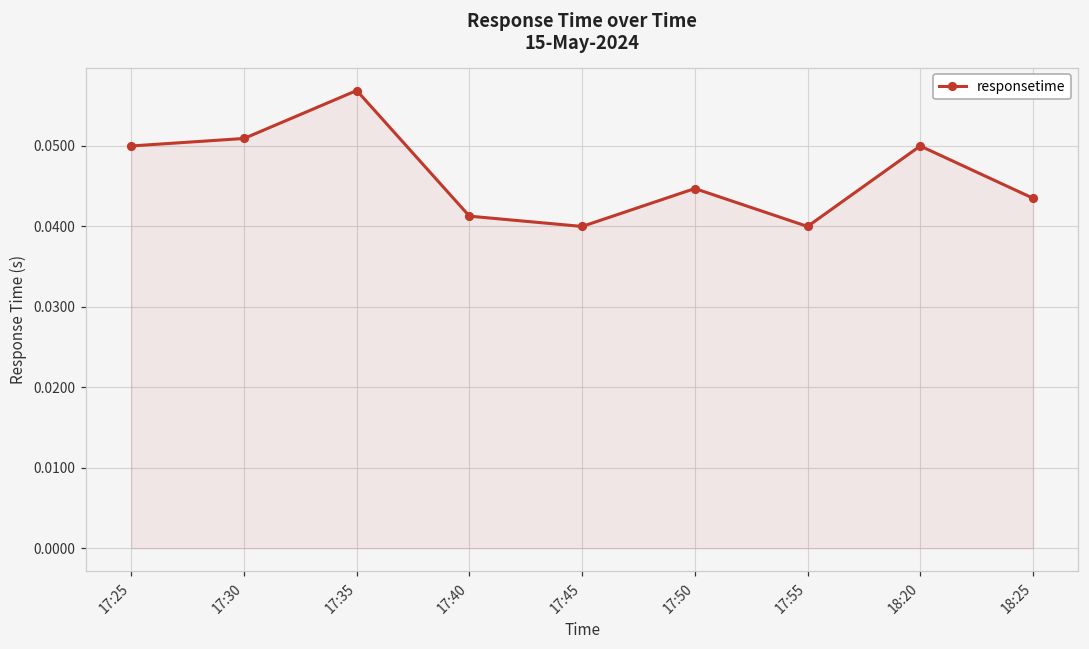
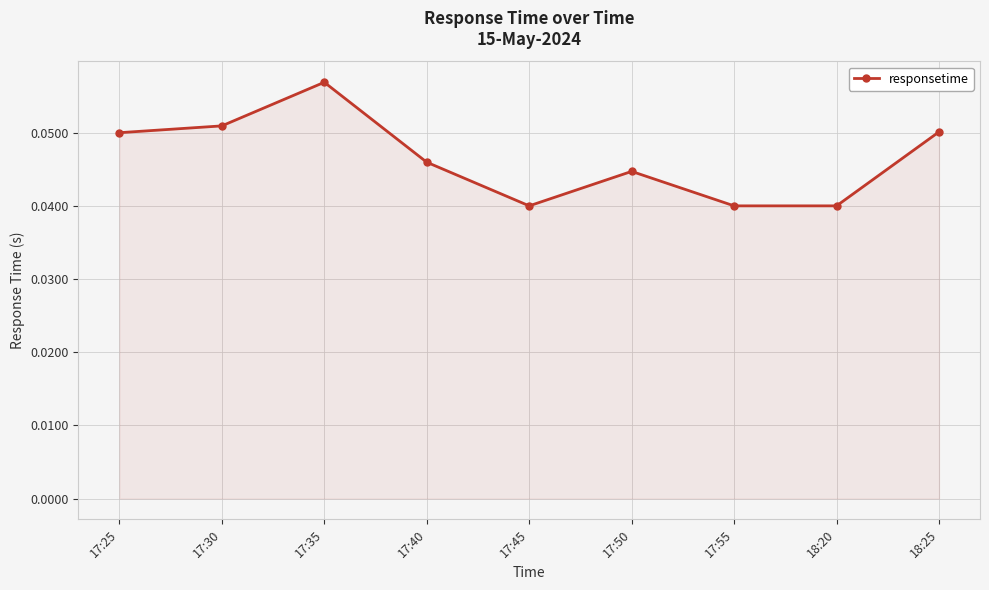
  {
    "17:25": 0.050,
    "17:30": 0.051,
    "17:35": 0.057,
-   "17:40": 0.041,
+   "17:40": 0.046,
    "17:45": 0.040,
    "17:50": 0.045,
    "17:55": 0.040,
-   "18:20": 0.05,
-   "18:25": 0.044
+   "18:20": 0.04,
+   "18:25": 0.050
  }
